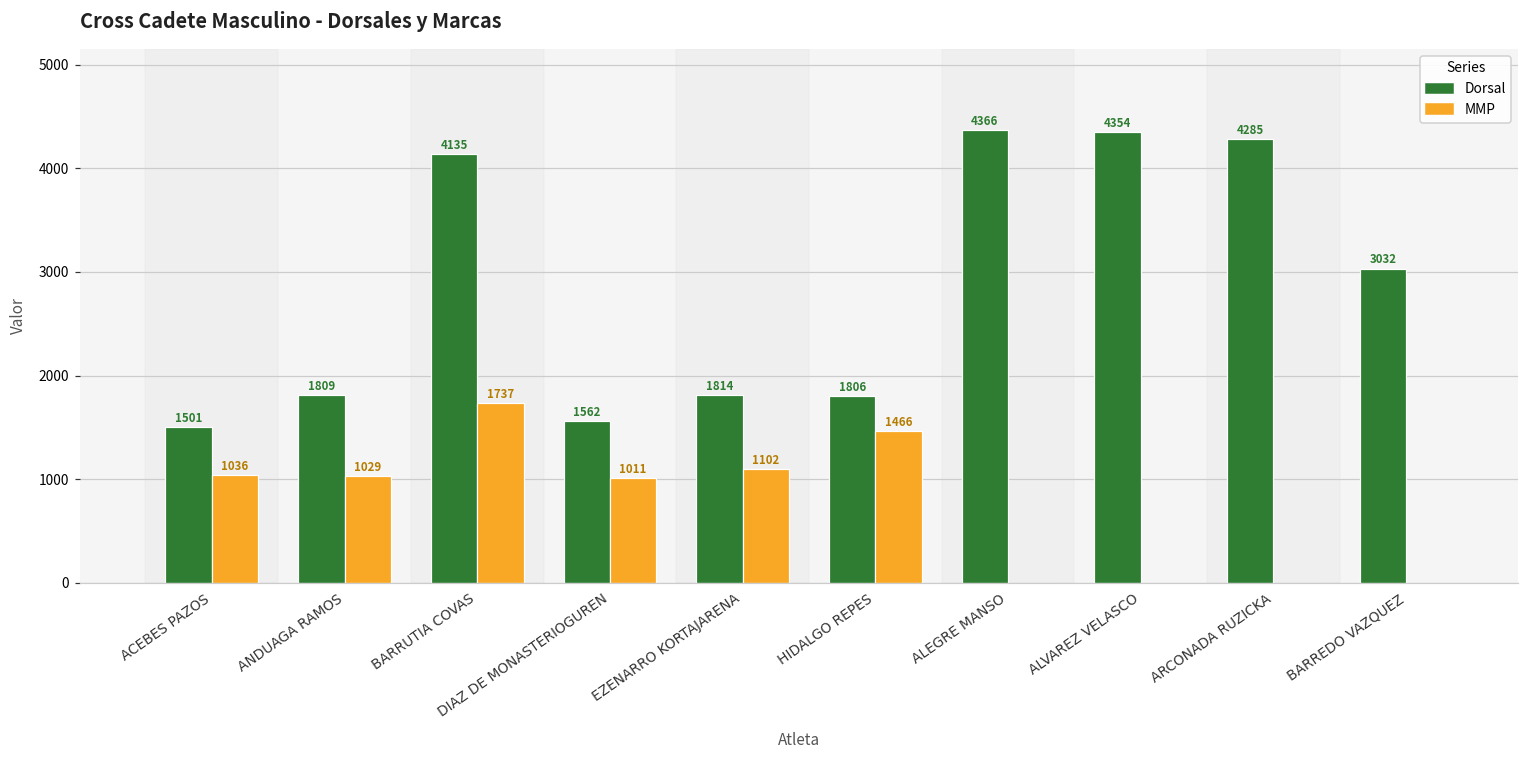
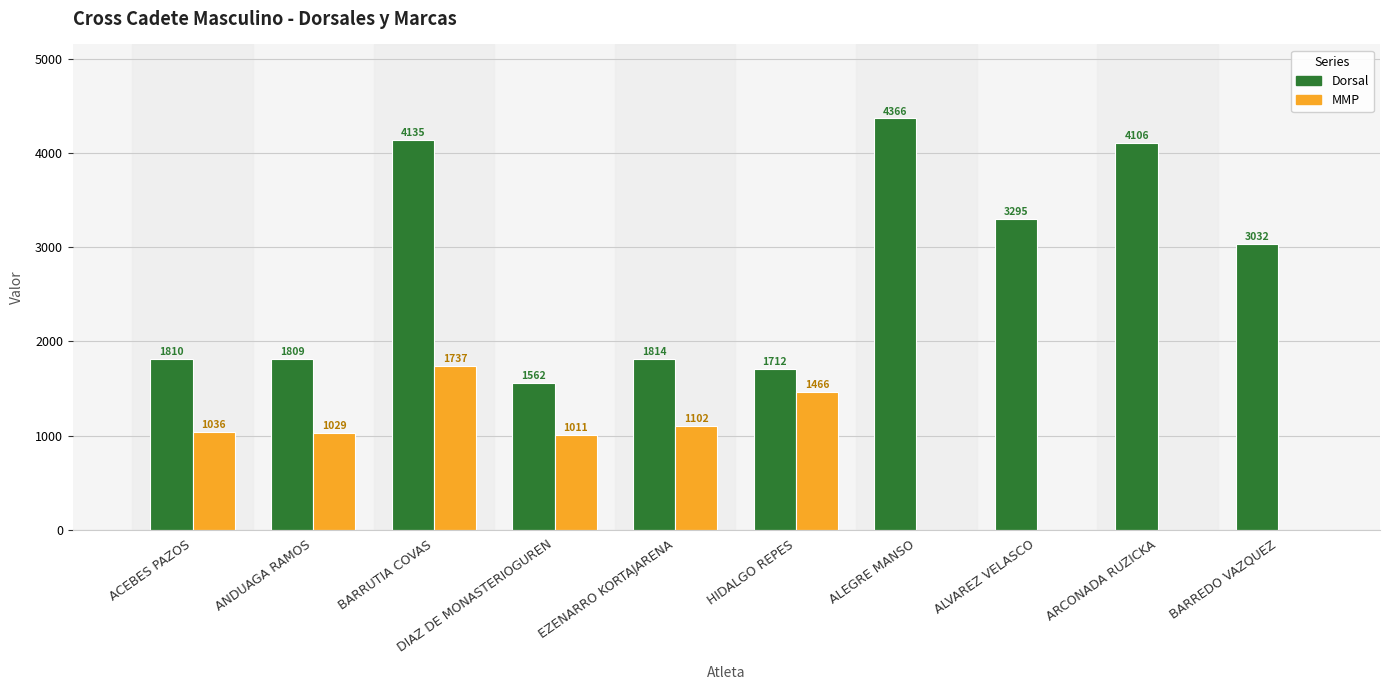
  {
    "Dorsal": {
-     "ACEBES PAZOS": 1501,
+     "ACEBES PAZOS": 1810,
      "ANDUAGA RAMOS": 1809,
      "BARRUTIA COVAS": 4135,
      "DIAZ DE MONASTERIOGUREN": 1562,
      "EZENARRO KORTAJARENA": 1814,
-     "HIDALGO REPES": 1806,
+     "HIDALGO REPES": 1712,
      "ALEGRE MANSO": 4366,
-     "ALVAREZ VELASCO": 4354,
-     "ARCONADA RUZICKA": 4285,
+     "ALVAREZ VELASCO": 3295,
+     "ARCONADA RUZICKA": 4106,
      "BARREDO VAZQUEZ": 3032
    },
    "MMP": {
      "ACEBES PAZOS": 1036,
      "ANDUAGA RAMOS": 1029,
      "BARRUTIA COVAS": 1737,
      "DIAZ DE MONASTERIOGUREN": 1011,
      "EZENARRO KORTAJARENA": 1102,
      "HIDALGO REPES": 1466
    }
  }
